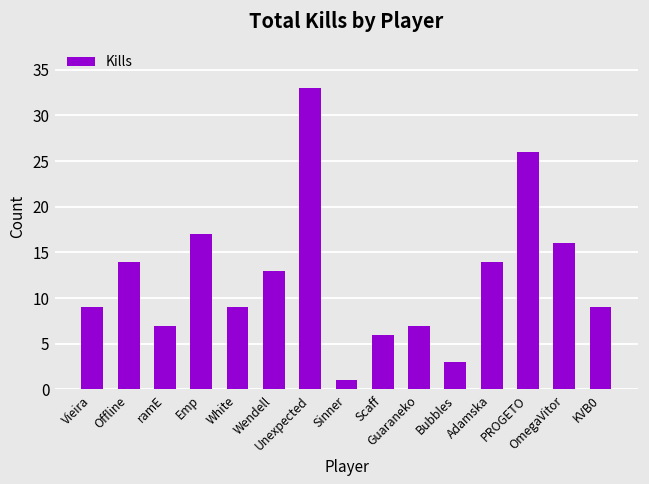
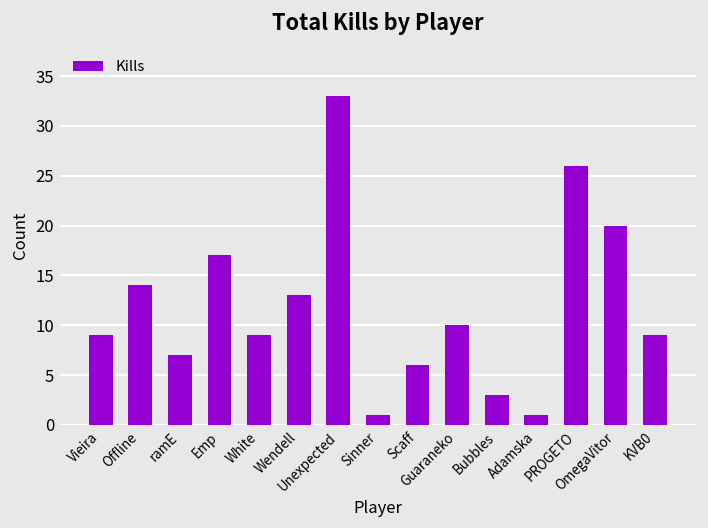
  {
    "Vieira": 9,
    "Offline": 14,
    "ramE": 7,
    "Emp": 17,
    "White": 9,
    "Wendell": 13,
    "Unexpected": 33,
    "Sinner": 1,
    "Scaff": 6,
-   "Guaraneko": 7,
+   "Guaraneko": 10,
    "Bubbles": 3,
-   "Adamska": 14,
+   "Adamska": 1,
    "PROGETO": 26,
-   "OmegaVitor": 16,
+   "OmegaVitor": 20,
    "KVB0": 9
  }
